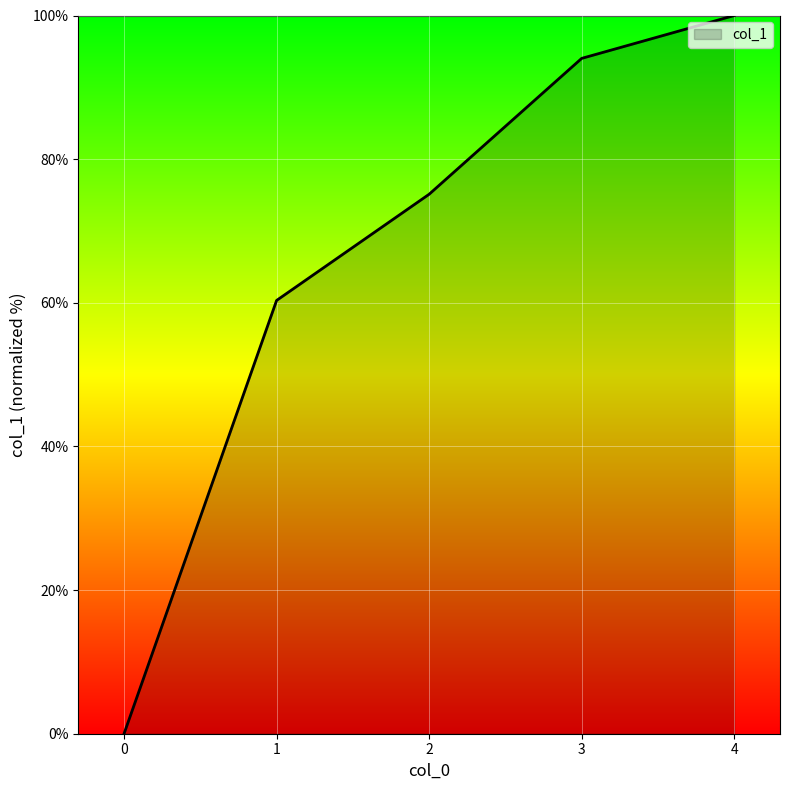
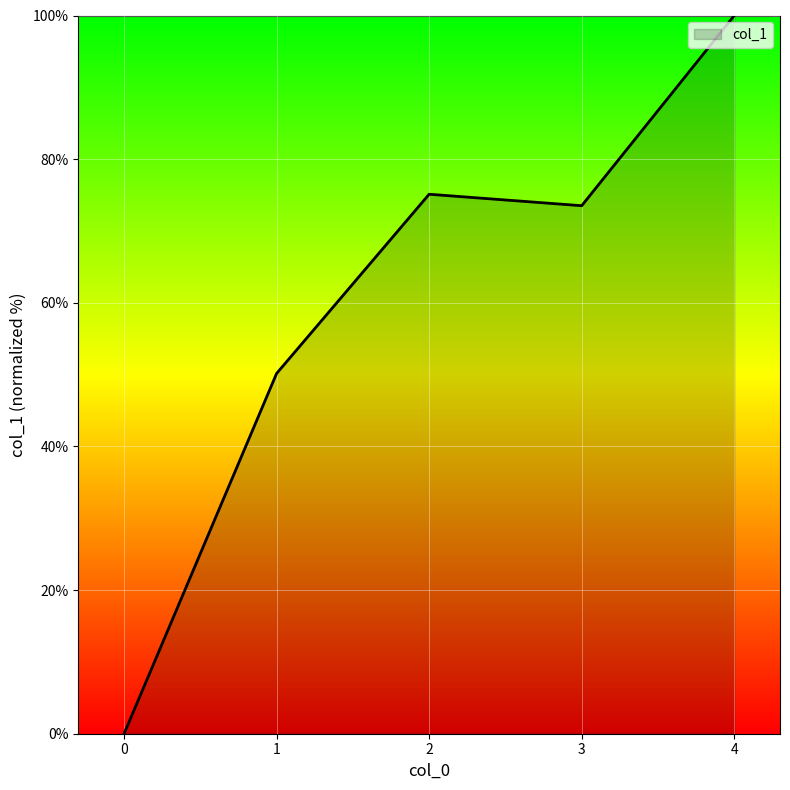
  {
    "0": "0%",
-   "1": "60%",
+   "1": "50%",
    "2": "75%",
-   "3": "94%",
+   "3": "74%",
    "4": "100%"
  }
